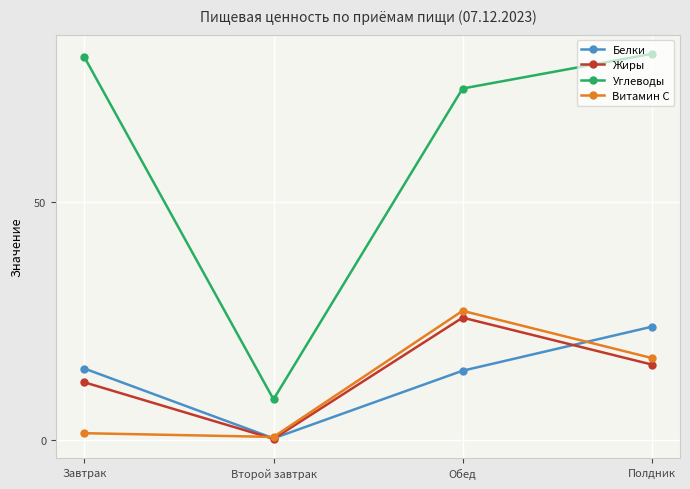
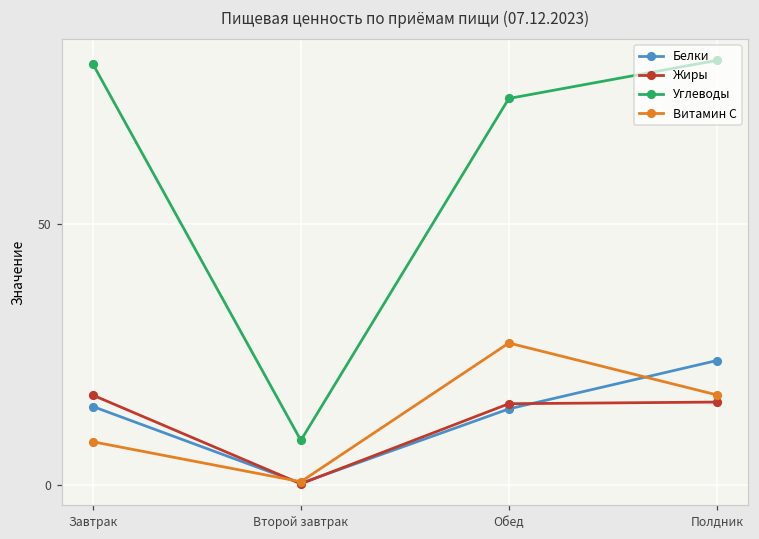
  {
    "Белки": {
      "Завтрак": 15,
      "Обед": 15,
      "Полдник": 24
    },
    "Жиры": {
-     "Завтрак": 12,
-     "Обед": 26,
+     "Завтрак": 17,
+     "Обед": 16,
      "Полдник": 16
    },
    "Углеводы": {
      "Завтрак": 81,
      "Второй завтрак": 9,
      "Обед": 74
    },
    "Витамин C": {
-     "Завтрак": 1,
+     "Завтрак": 8,
      "Обед": 27,
      "Полдник": 17
    }
  }
